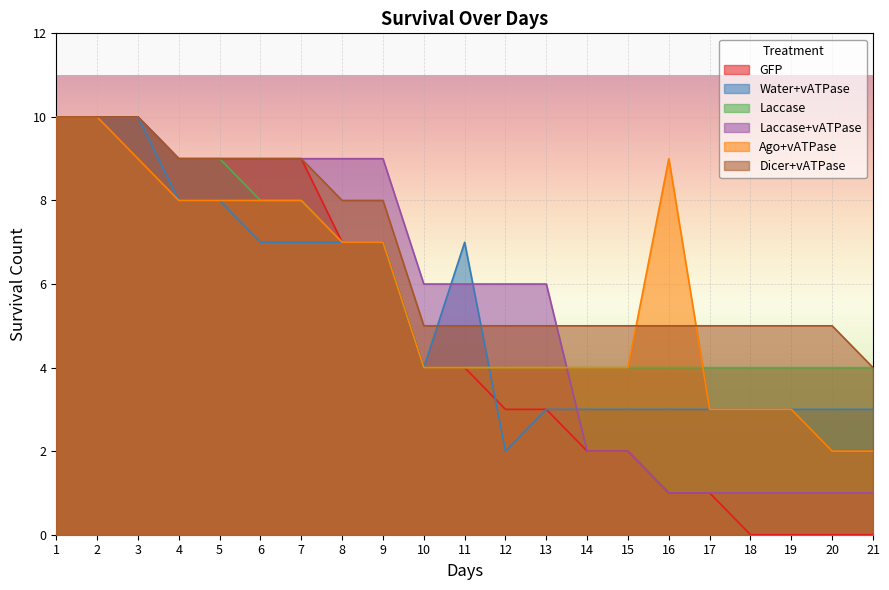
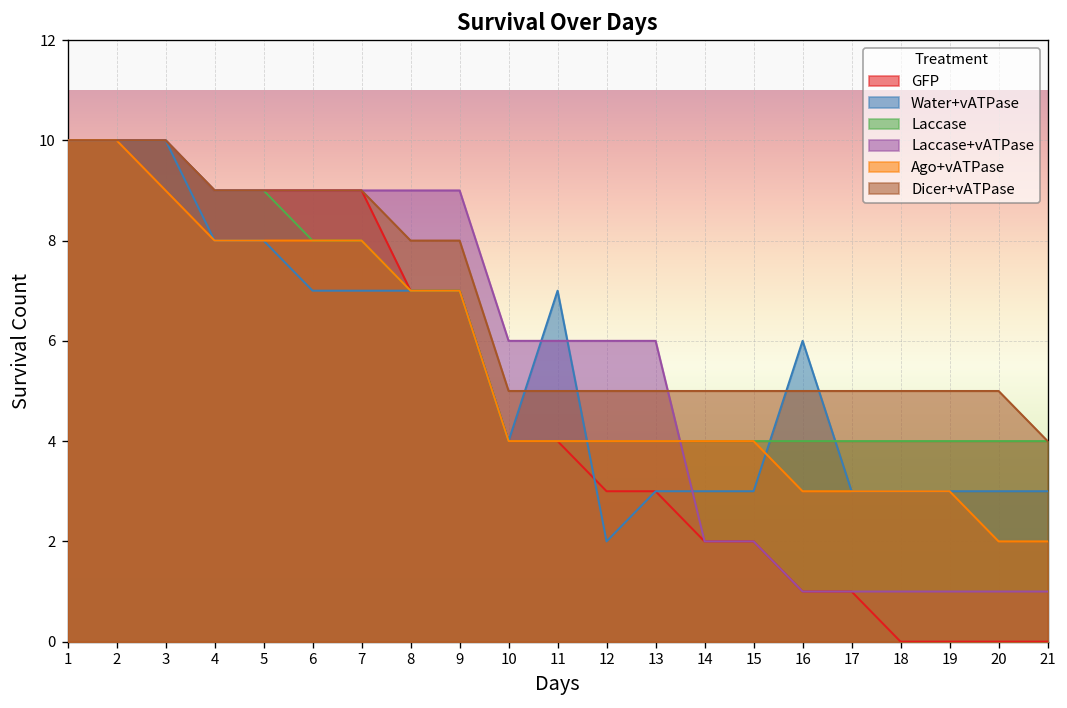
  {
    "GFP": {
      "12": 3,
      "18": 0,
      "19": 0,
      "20": 0,
      "21": 0
    },
    "Water+vATPase": {
      "6": 7,
      "7": 7,
      "11": 7,
      "12": 2,
      "14": 3,
      "15": 3,
-     "16": 3,
+     "16": 6,
      "20": 3,
      "21": 3
    },
    "Laccase": {
      "16": 4,
      "17": 4,
      "18": 4,
      "19": 4,
      "20": 4
    },
    "Laccase+vATPase": {
      "8": 9,
      "9": 9,
      "10": 6,
      "11": 6,
      "12": 6,
      "13": 6,
      "18": 1,
      "19": 1,
      "20": 1,
      "21": 1
    },
    "Ago+vATPase": {
      "3": 9,
-     "16": 9,
+     "16": 3,
      "20": 2,
      "21": 2
    },
    "Dicer+vATPase": {
      "8": 8,
      "9": 8,
      "10": 5,
      "11": 5,
      "12": 5,
      "13": 5,
      "14": 5,
      "15": 5,
      "16": 5,
      "17": 5,
      "18": 5,
      "19": 5,
      "20": 5
    }
  }
